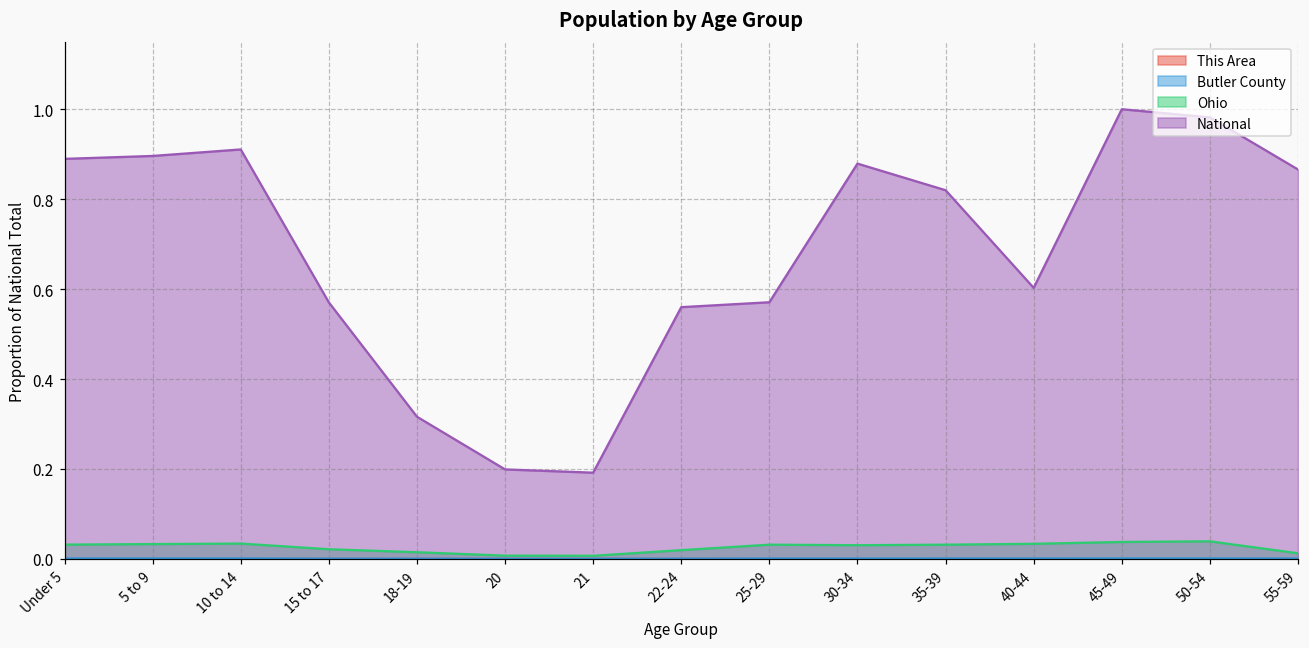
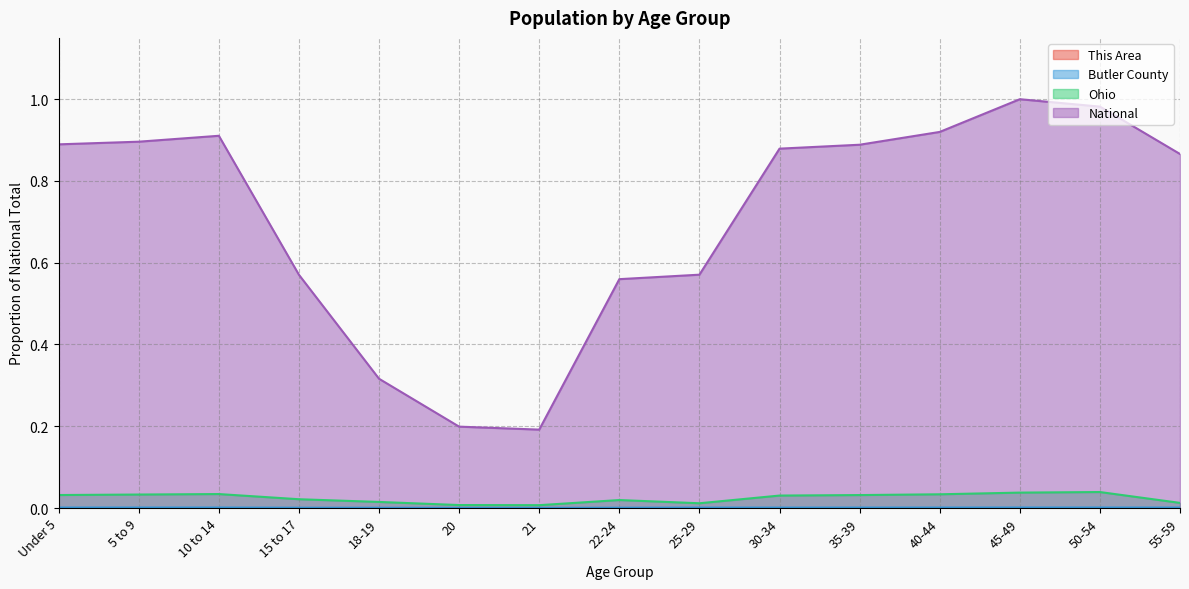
  {
    "Ohio": {
      "Under 5": 0.03,
      "5 to 9": 0.03,
      "10 to 14": 0.03,
      "15 to 17": 0.02,
      "18-19": 0.01,
      "20": 0.01,
      "21": 0.01,
      "22-24": 0.02,
-     "25-29": 0.03,
+     "25-29": 0.01,
      "30-34": 0.03,
      "35-39": 0.03,
      "40-44": 0.03,
      "45-49": 0.04,
      "50-54": 0.04,
      "55-59": 0.01
    },
    "National": {
      "Under 5": 0.89,
      "5 to 9": 0.90,
      "10 to 14": 0.91,
      "15 to 17": 0.57,
      "18-19": 0.32,
      "20": 0.20,
      "21": 0.19,
      "22-24": 0.56,
      "25-29": 0.57,
      "30-34": 0.88,
-     "35-39": 0.82,
-     "40-44": 0.60,
+     "35-39": 0.89,
+     "40-44": 0.92,
      "45-49": 1.00,
      "55-59": 0.87
    }
  }
